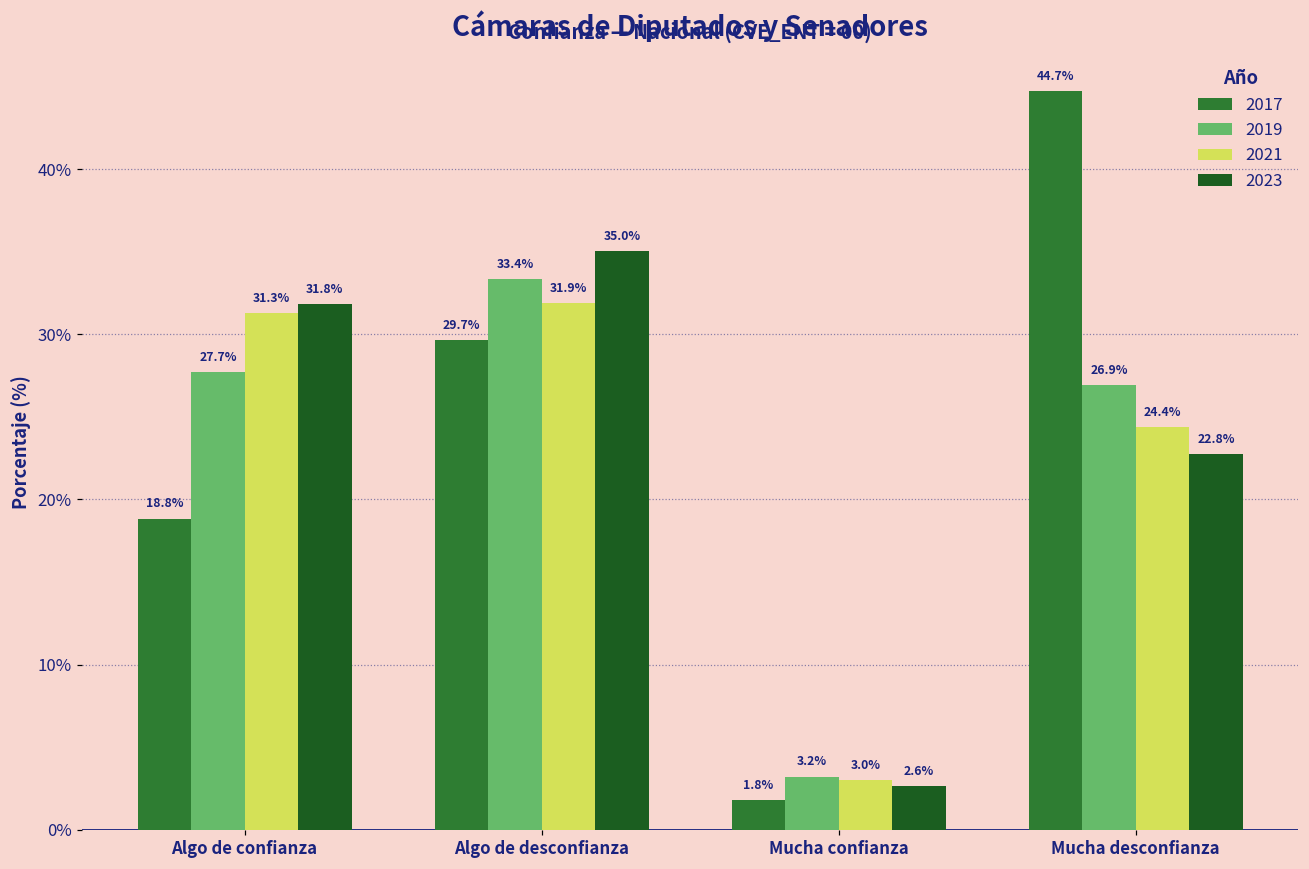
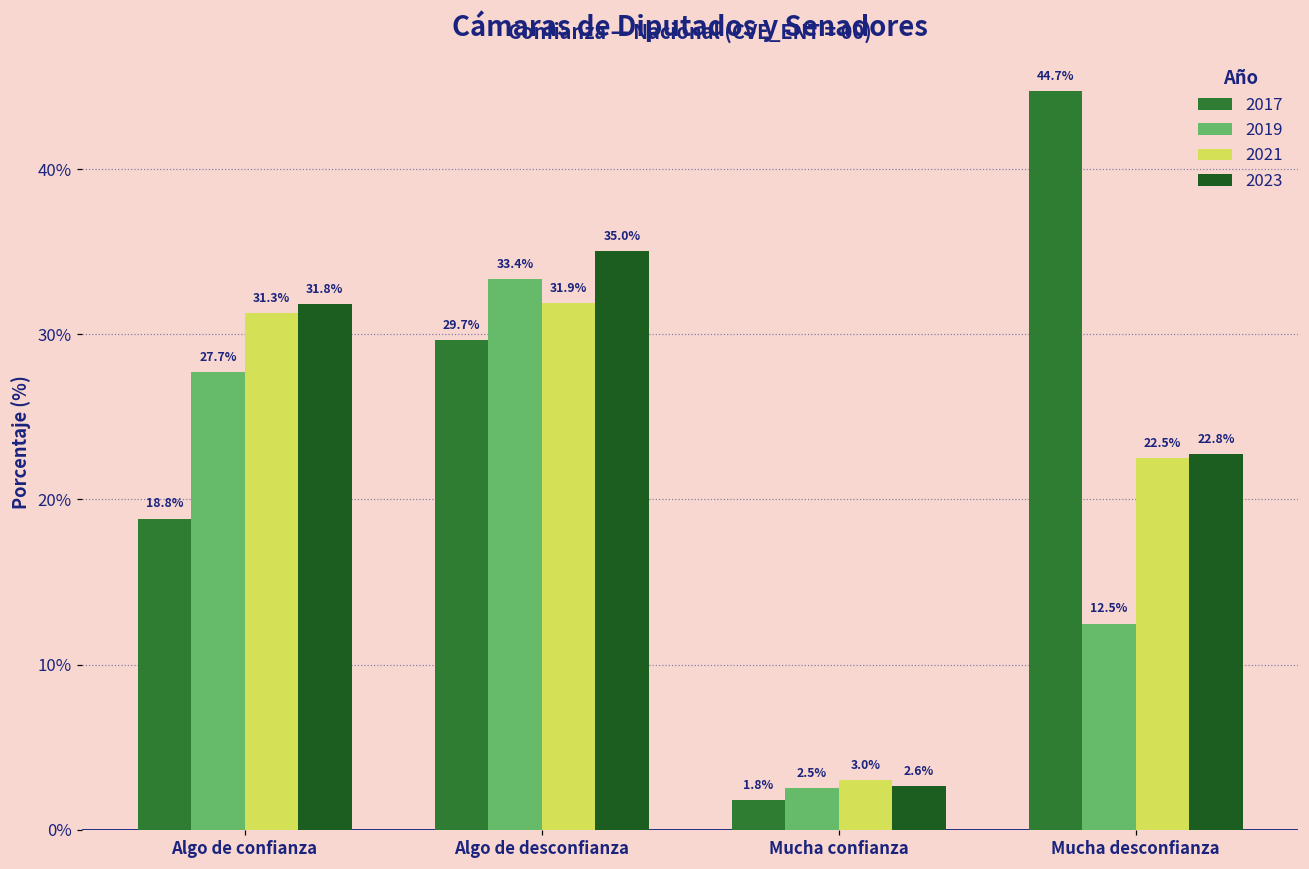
  {
    "2019": {
      "Algo de confianza": "27.7%",
      "Algo de desconfianza": "33.4%",
-     "Mucha confianza": "3.2%",
-     "Mucha desconfianza": "26.9%"
+     "Mucha confianza": "2.5%",
+     "Mucha desconfianza": "12.5%"
    },
    "2021": {
      "Algo de confianza": "31.3%",
      "Algo de desconfianza": "31.9%",
      "Mucha confianza": "3.0%",
-     "Mucha desconfianza": "24.4%"
+     "Mucha desconfianza": "22.5%"
    }
  }
